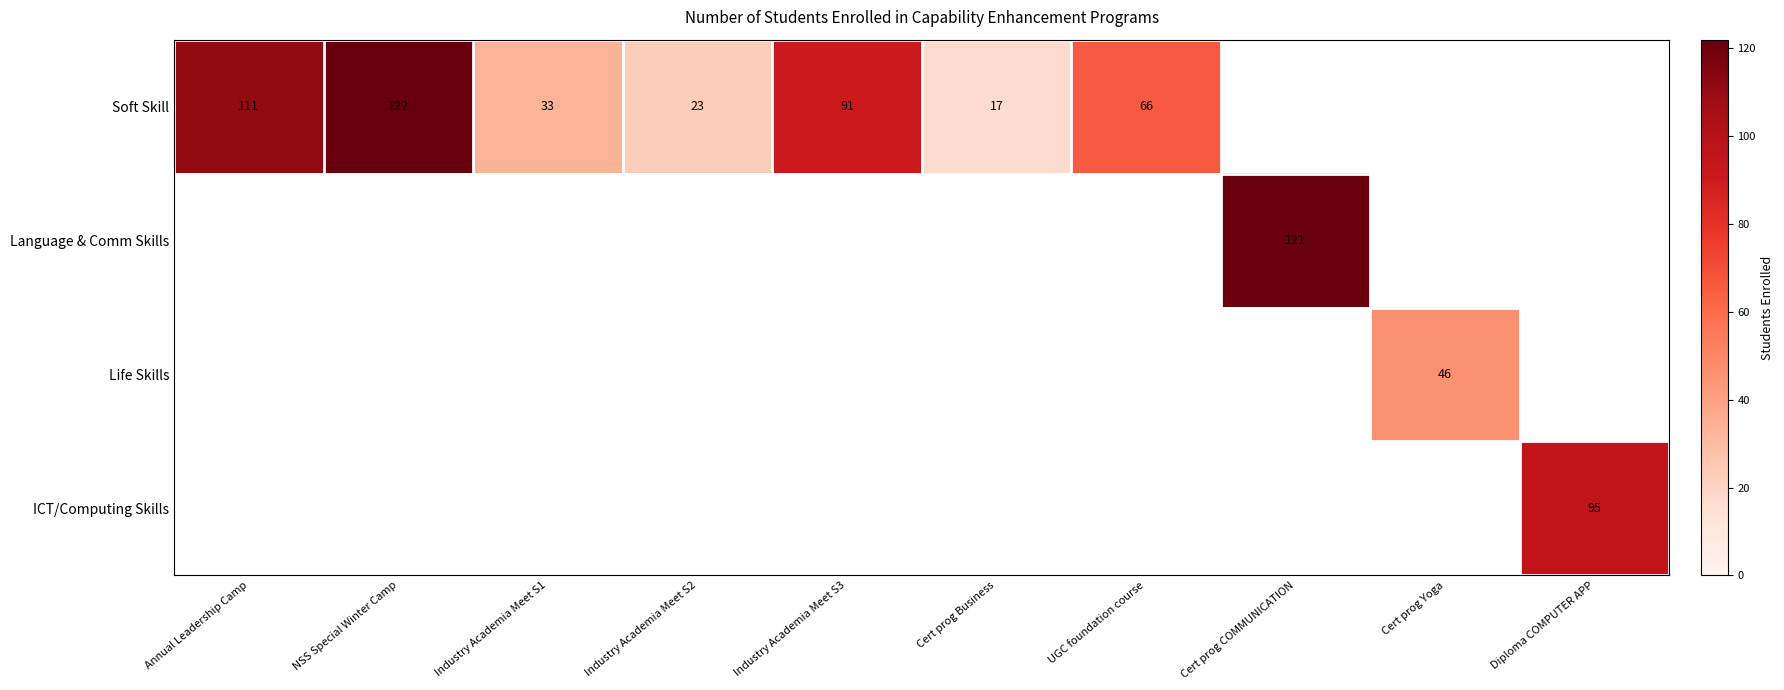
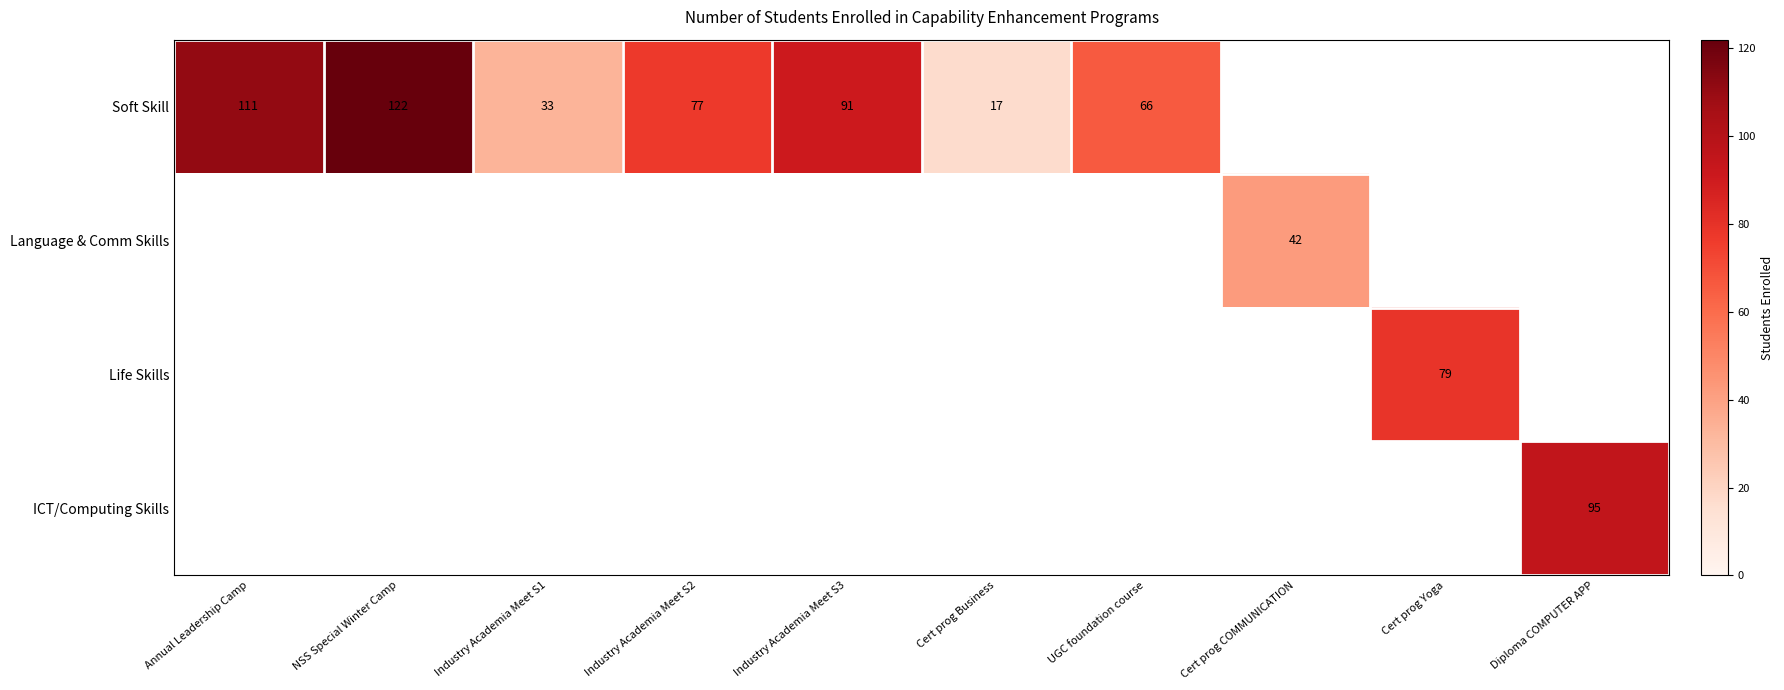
  {
    "Soft Skill": {
      "Annual Leadership Camp": 111,
      "NSS Special Winter Camp": 122,
      "Industry Academia Meet S1": 33,
-     "Industry Academia Meet S2": 23,
+     "Industry Academia Meet S2": 77,
      "Industry Academia Meet S3": 91,
      "Cert prog Business": 17,
      "UGC foundation course": 66
    },
    "Language & Comm Skills": {
-     "Cert prog COMMUNICATION": 121
+     "Cert prog COMMUNICATION": 42
    },
    "Life Skills": {
-     "Cert prog Yoga": 46
+     "Cert prog Yoga": 79
    },
    "ICT/Computing Skills": {
      "Diploma COMPUTER APP": 95
    }
  }
